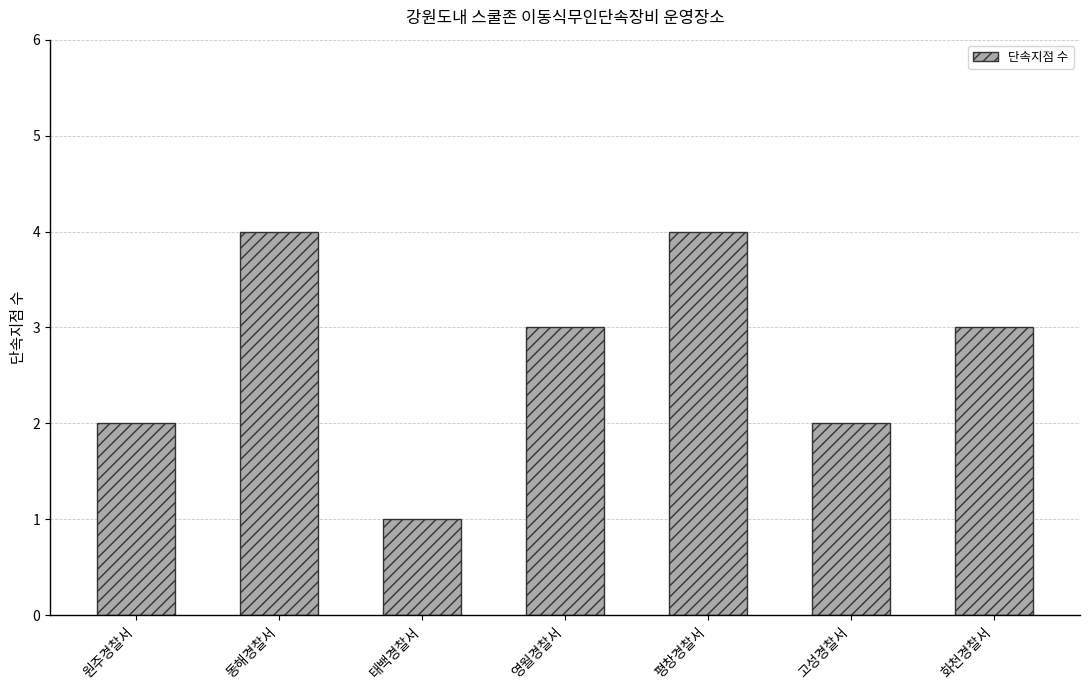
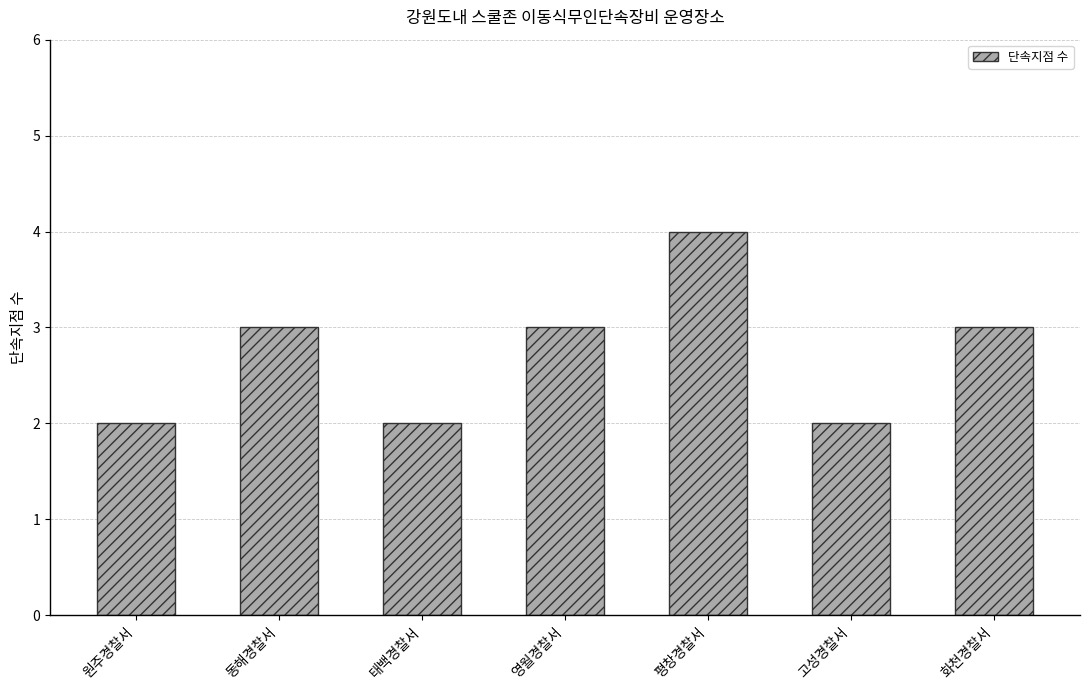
  {
    "원주경찰서": 2,
-   "동해경찰서": 4,
-   "태백경찰서": 1,
+   "동해경찰서": 3,
+   "태백경찰서": 2,
    "영월경찰서": 3,
    "평창경찰서": 4,
    "고성경찰서": 2,
    "화천경찰서": 3
  }
